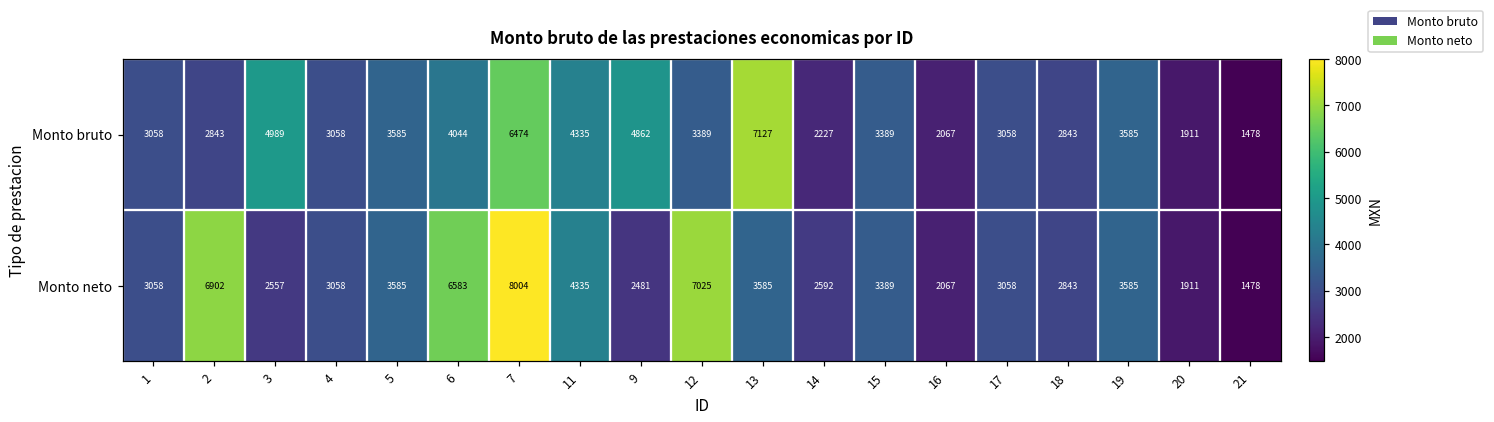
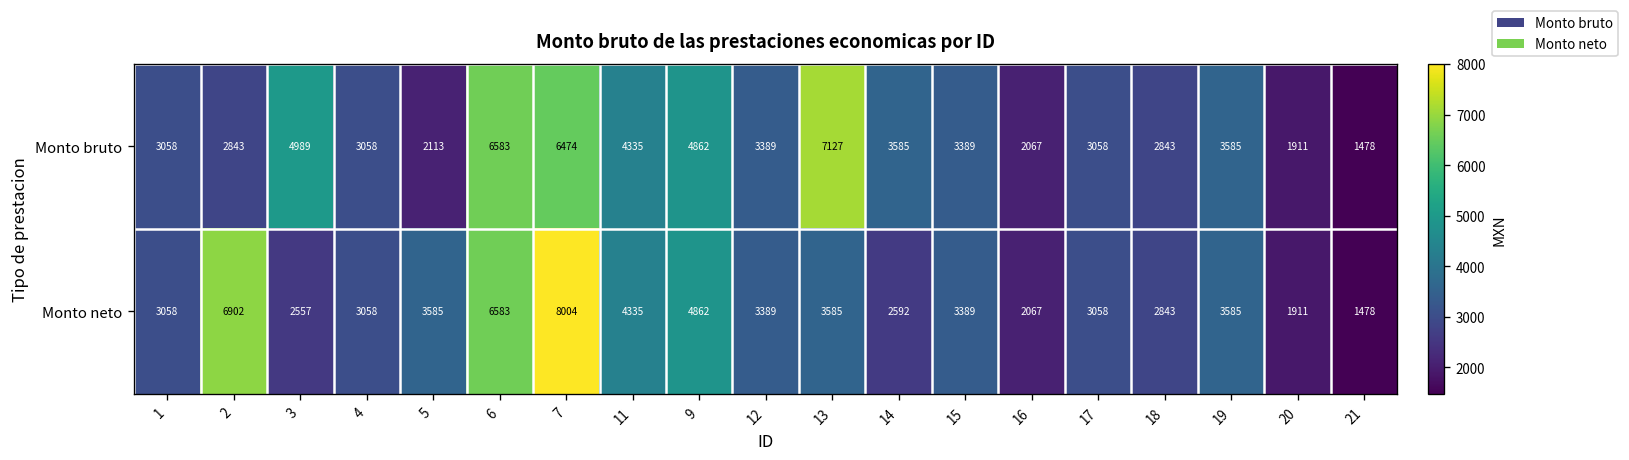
  {
    "Monto bruto": {
      "1": 3058,
      "2": 2843,
      "3": 4989,
      "4": 3058,
-     "5": 3585,
-     "6": 4044,
+     "5": 2113,
+     "6": 6583,
      "7": 6474,
      "11": 4335,
      "9": 4862,
      "12": 3389,
      "13": 7127,
-     "14": 2227,
+     "14": 3585,
      "15": 3389,
      "16": 2067,
      "17": 3058,
      "18": 2843,
      "19": 3585,
      "20": 1911,
      "21": 1478
    },
    "Monto neto": {
      "1": 3058,
      "2": 6902,
      "3": 2557,
      "4": 3058,
      "5": 3585,
      "6": 6583,
      "7": 8004,
      "11": 4335,
-     "9": 2481,
-     "12": 7025,
+     "9": 4862,
+     "12": 3389,
      "13": 3585,
      "14": 2592,
      "15": 3389,
      "16": 2067,
      "17": 3058,
      "18": 2843,
      "19": 3585,
      "20": 1911,
      "21": 1478
    }
  }
